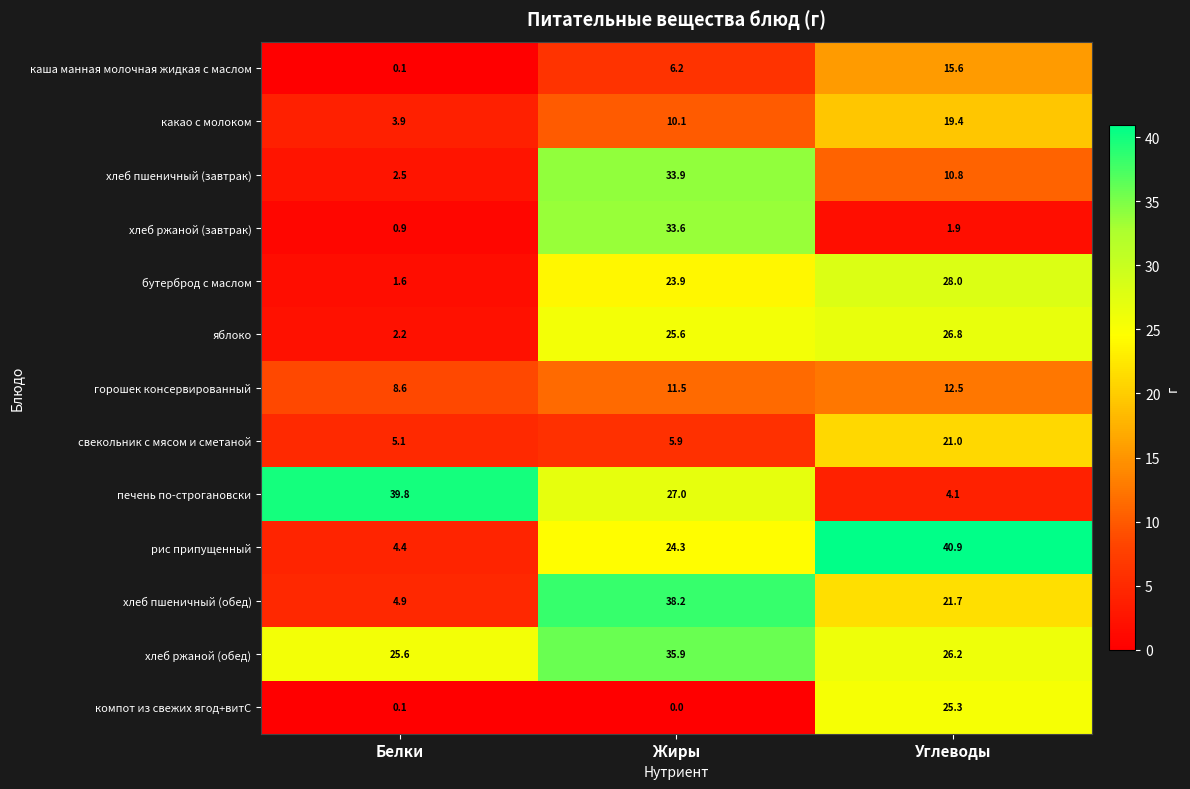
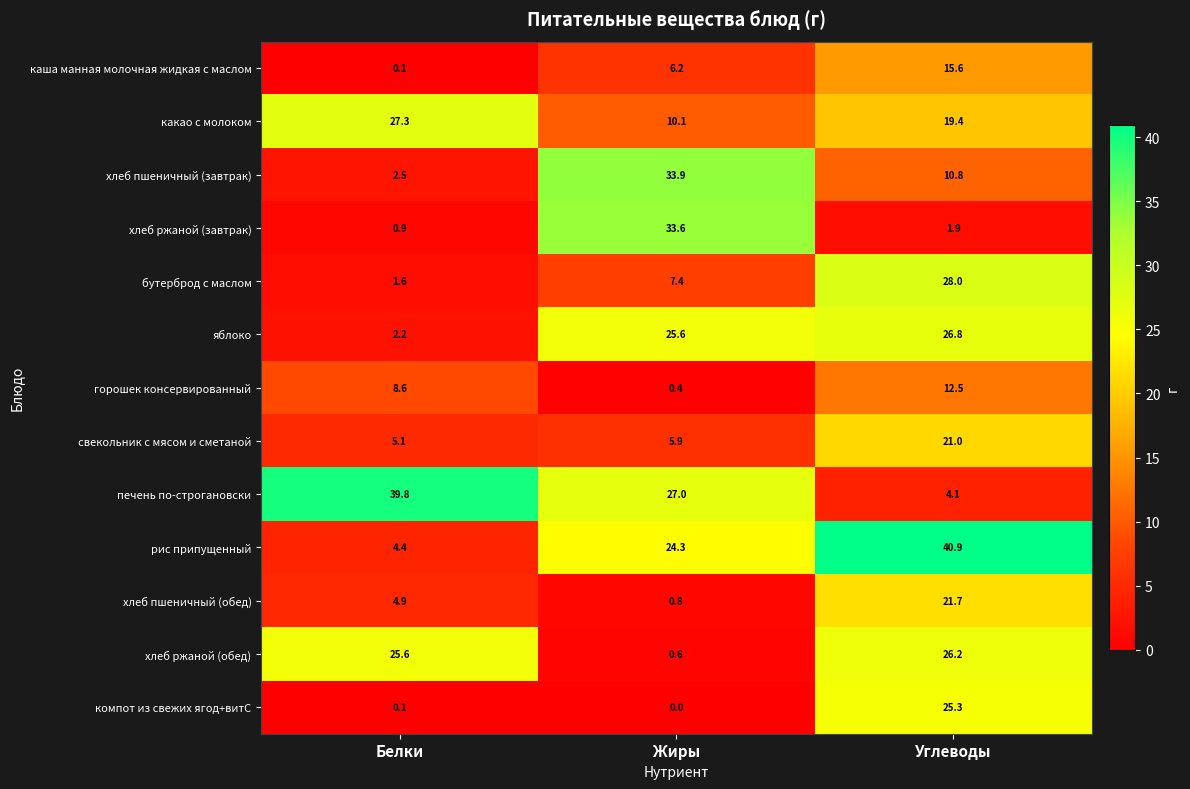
  {
    "каша манная молочная жидкая с маслом": {
      "Белки": 0.1,
      "Жиры": 6.2,
      "Углеводы": 15.6
    },
    "какао с молоком": {
-     "Белки": 3.9,
+     "Белки": 27.3,
      "Жиры": 10.1,
      "Углеводы": 19.4
    },
    "хлеб пшеничный (завтрак)": {
      "Белки": 2.5,
      "Жиры": 33.9,
      "Углеводы": 10.8
    },
    "хлеб ржаной (завтрак)": {
      "Белки": 0.9,
      "Жиры": 33.6,
      "Углеводы": 1.9
    },
    "бутерброд с маслом": {
      "Белки": 1.6,
-     "Жиры": 23.9,
+     "Жиры": 7.4,
      "Углеводы": 28.0
    },
    "яблоко": {
      "Белки": 2.2,
      "Жиры": 25.6,
      "Углеводы": 26.8
    },
    "горошек консервированный": {
      "Белки": 8.6,
-     "Жиры": 11.5,
+     "Жиры": 0.4,
      "Углеводы": 12.5
    },
    "свекольник с мясом и сметаной": {
      "Белки": 5.1,
      "Жиры": 5.9,
      "Углеводы": 21.0
    },
    "печень по-строгановски": {
      "Белки": 39.8,
      "Жиры": 27.0,
      "Углеводы": 4.1
    },
    "рис припущенный": {
      "Белки": 4.4,
      "Жиры": 24.3,
      "Углеводы": 40.9
    },
    "хлеб пшеничный (обед)": {
      "Белки": 4.9,
-     "Жиры": 38.2,
+     "Жиры": 0.8,
      "Углеводы": 21.7
    },
    "хлеб ржаной (обед)": {
      "Белки": 25.6,
-     "Жиры": 35.9,
+     "Жиры": 0.6,
      "Углеводы": 26.2
    },
    "компот из свежих ягод+витС": {
      "Белки": 0.1,
      "Жиры": 0.0,
      "Углеводы": 25.3
    }
  }
